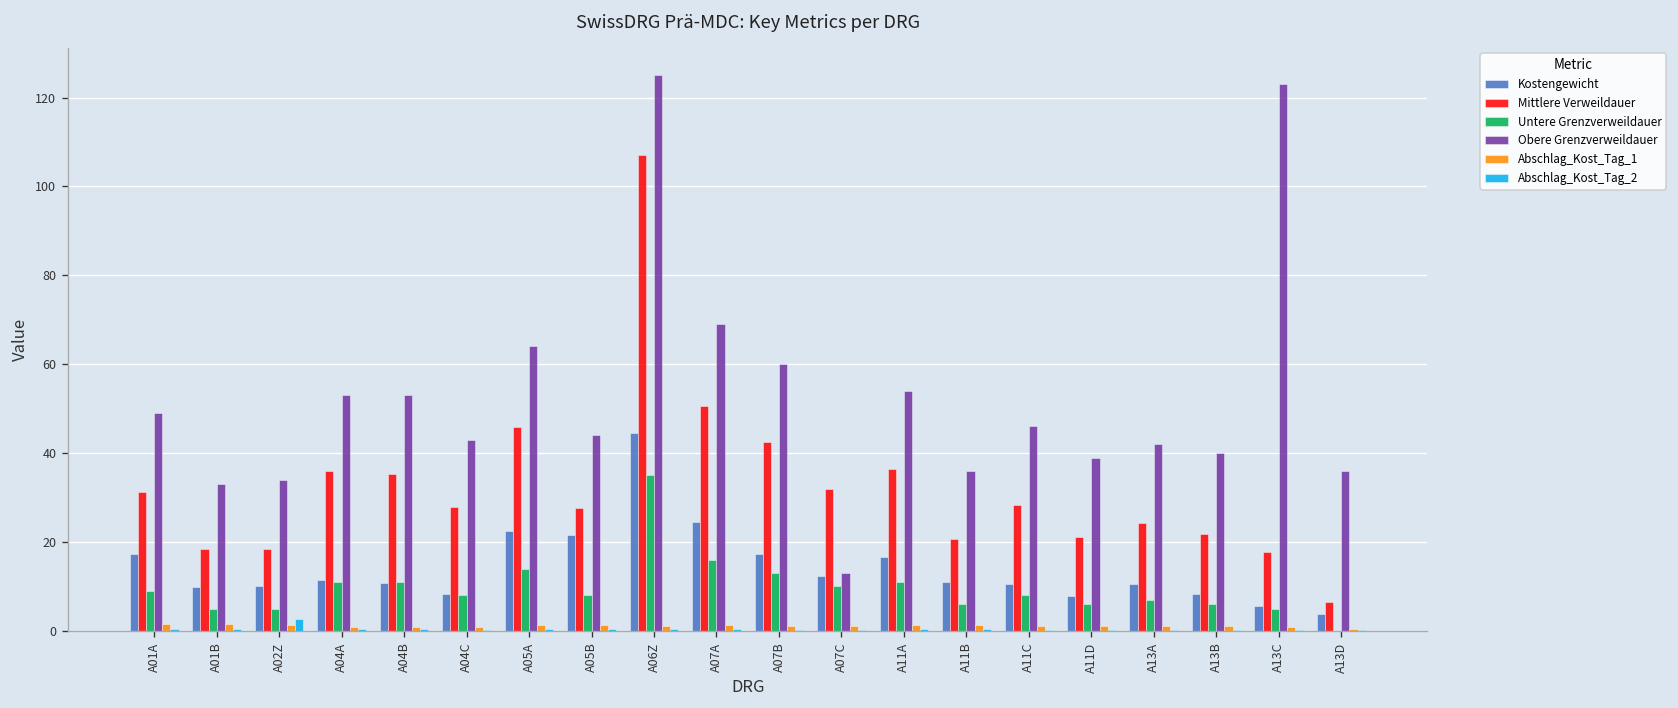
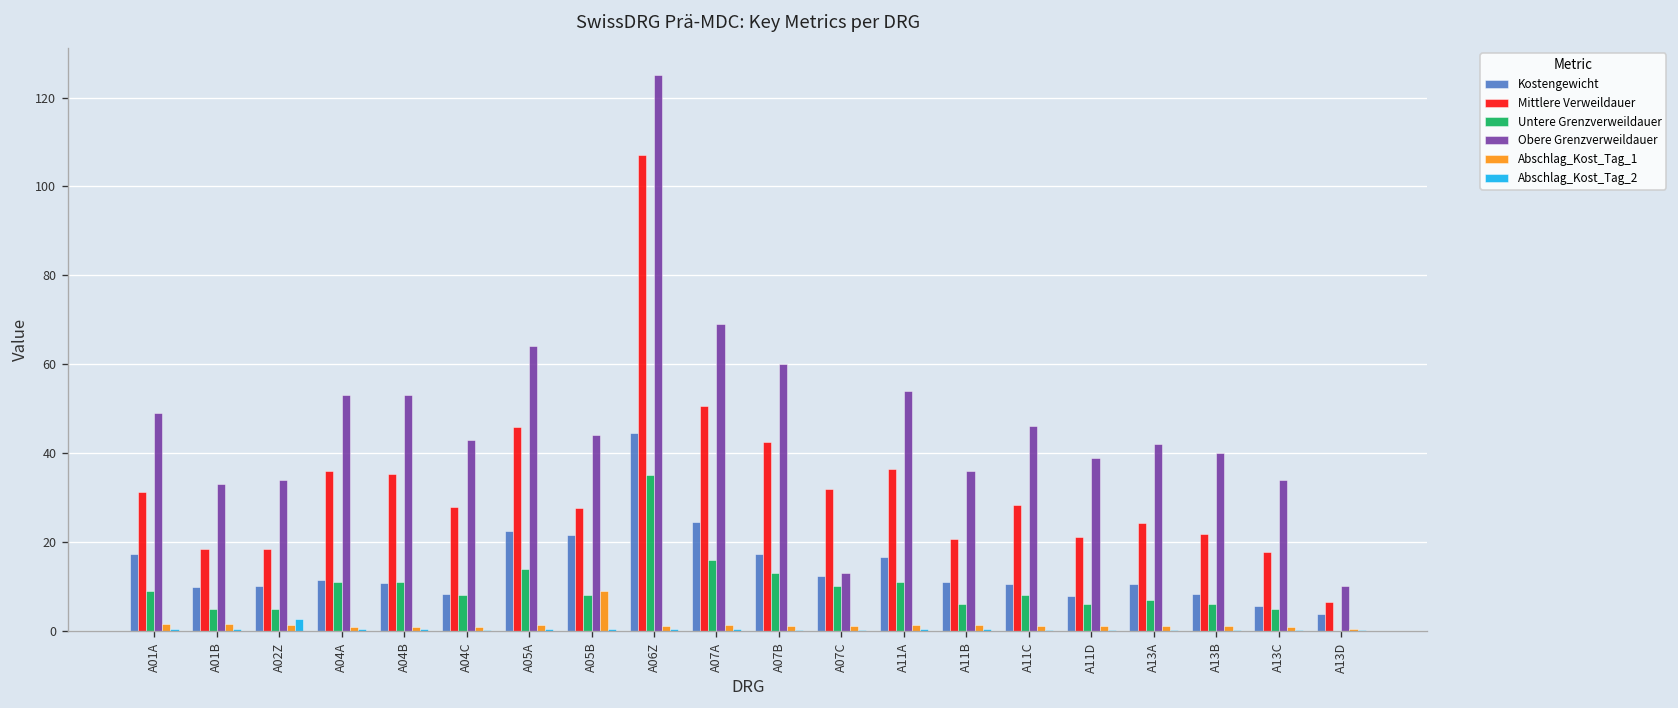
  {
    "Kostengewicht": {
      "A01A": 17,
      "A01B": 10,
      "A02Z": 10,
      "A04A": 11,
      "A04B": 11,
      "A04C": 8,
      "A05A": 22,
      "A05B": 22,
      "A06Z": 45,
      "A07A": 25,
      "A07B": 17,
      "A07C": 12,
      "A11A": 17,
      "A11B": 11,
      "A11C": 11,
      "A11D": 8,
      "A13A": 11,
      "A13B": 8,
      "A13C": 6,
      "A13D": 4
    },
    "Mittlere Verweildauer": {
      "A01A": 31,
      "A01B": 18,
      "A02Z": 18,
      "A04A": 36,
      "A04B": 35,
      "A04C": 28,
      "A05A": 46,
      "A05B": 28,
      "A06Z": 107,
      "A07A": 51,
      "A07B": 43,
      "A07C": 32,
      "A11A": 36,
      "A11B": 21,
      "A11C": 28,
      "A11D": 21,
      "A13A": 24,
      "A13B": 22,
      "A13C": 18,
      "A13D": 7
    },
    "Untere Grenzverweildauer": {
      "A01A": 9,
      "A01B": 5,
      "A02Z": 5,
      "A04A": 11,
      "A04B": 11,
      "A04C": 8,
      "A05A": 14,
      "A05B": 8,
      "A06Z": 35,
      "A07A": 16,
      "A07B": 13,
      "A07C": 10,
      "A11A": 11,
      "A11B": 6,
      "A11C": 8,
      "A11D": 6,
      "A13A": 7,
      "A13B": 6,
      "A13C": 5,
      "A13D": 0
    },
    "Obere Grenzverweildauer": {
      "A01A": 49,
      "A01B": 33,
      "A02Z": 34,
      "A04A": 53,
      "A04B": 53,
      "A04C": 43,
      "A05A": 64,
      "A05B": 44,
      "A06Z": 125,
      "A07A": 69,
      "A07B": 60,
      "A07C": 13,
      "A11A": 54,
      "A11B": 36,
      "A11C": 46,
      "A11D": 39,
      "A13A": 42,
      "A13B": 40,
-     "A13C": 123,
-     "A13D": 36
+     "A13C": 34,
+     "A13D": 10
    },
    "Abschlag_Kost_Tag_1": {
      "A01A": 1,
      "A01B": 1,
      "A02Z": 1,
      "A04A": 1,
      "A04B": 1,
      "A04C": 1,
      "A05A": 1,
-     "A05B": 1,
+     "A05B": 9,
      "A06Z": 1,
      "A07A": 1,
      "A07B": 1,
      "A07C": 1,
      "A11A": 1,
      "A11B": 1,
      "A11C": 1,
      "A11D": 1,
      "A13A": 1,
      "A13B": 1,
      "A13C": 1
    },
    "Abschlag_Kost_Tag_2": {
      "A02Z": 3
    }
  }
